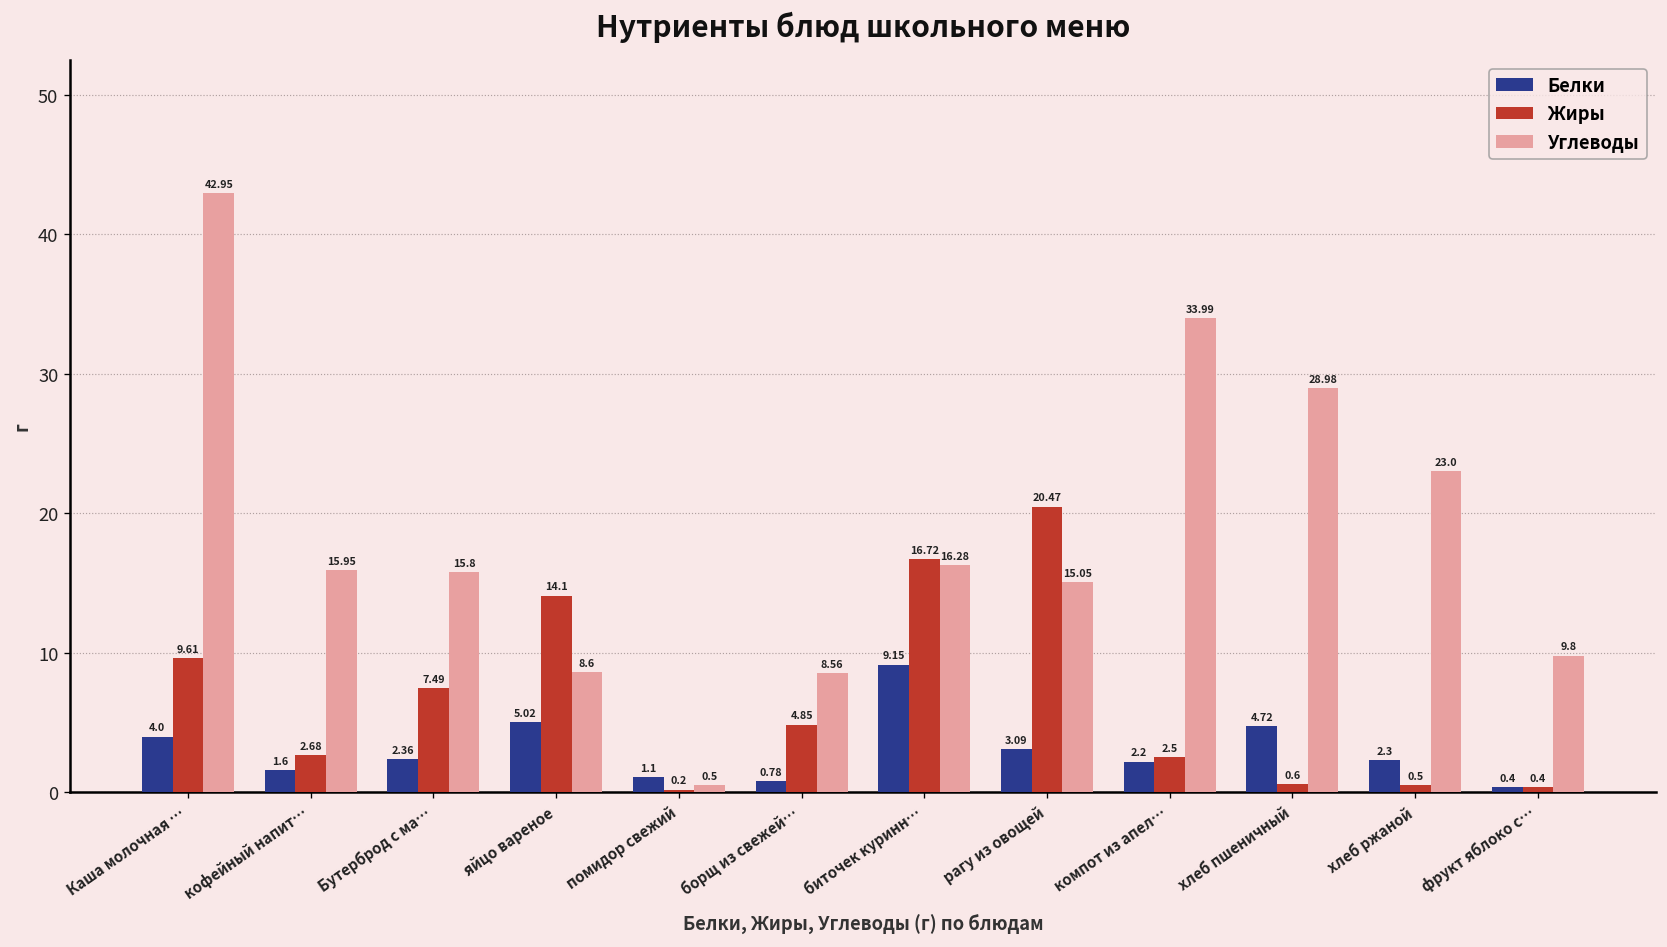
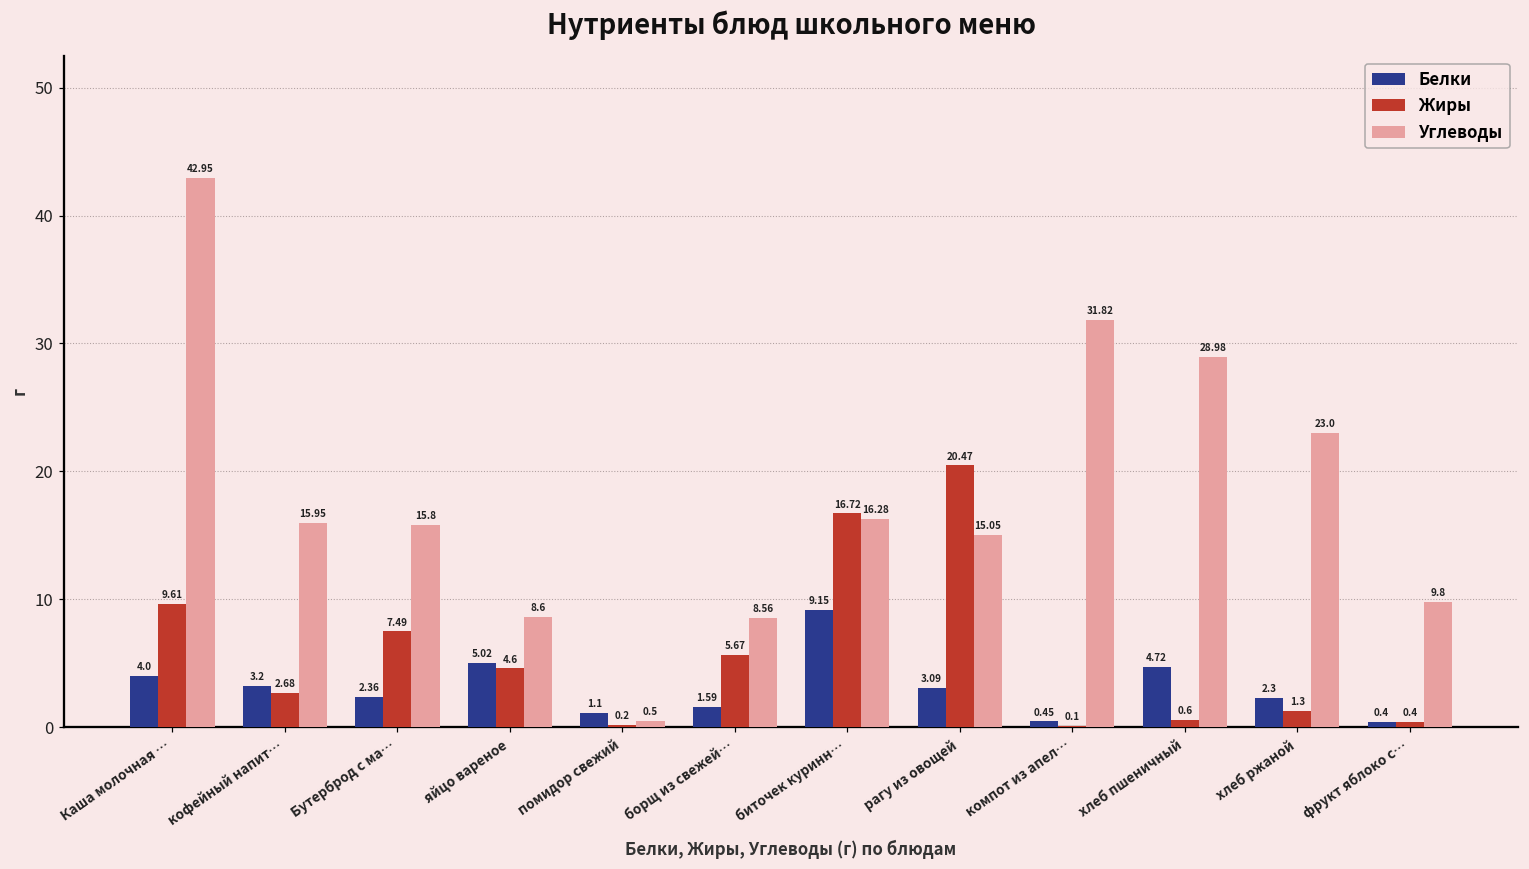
  {
    "Белки": {
      "Каша молочная …": 4.0,
-     "кофейный напит…": 1.6,
+     "кофейный напит…": 3.2,
      "Бутерброд с ма…": 2.36,
      "яйцо вареное": 5.02,
      "помидор свежий": 1.1,
-     "борщ из свежей…": 0.78,
+     "борщ из свежей…": 1.59,
      "биточек куринн…": 9.15,
      "рагу из овощей": 3.09,
-     "компот из апел…": 2.2,
+     "компот из апел…": 0.45,
      "хлеб пшеничный": 4.72,
      "хлеб ржаной": 2.3,
      "фрукт яблоко с…": 0.4
    },
    "Жиры": {
      "Каша молочная …": 9.61,
      "кофейный напит…": 2.68,
      "Бутерброд с ма…": 7.49,
-     "яйцо вареное": 14.1,
+     "яйцо вареное": 4.6,
      "помидор свежий": 0.2,
-     "борщ из свежей…": 4.85,
+     "борщ из свежей…": 5.67,
      "биточек куринн…": 16.72,
      "рагу из овощей": 20.47,
-     "компот из апел…": 2.5,
+     "компот из апел…": 0.1,
      "хлеб пшеничный": 0.6,
-     "хлеб ржаной": 0.5,
+     "хлеб ржаной": 1.3,
      "фрукт яблоко с…": 0.4
    },
    "Углеводы": {
      "Каша молочная …": 42.95,
      "кофейный напит…": 15.95,
      "Бутерброд с ма…": 15.8,
      "яйцо вареное": 8.6,
      "помидор свежий": 0.5,
      "борщ из свежей…": 8.56,
      "биточек куринн…": 16.28,
      "рагу из овощей": 15.05,
-     "компот из апел…": 33.99,
+     "компот из апел…": 31.82,
      "хлеб пшеничный": 28.98,
      "хлеб ржаной": 23.0,
      "фрукт яблоко с…": 9.8
    }
  }
